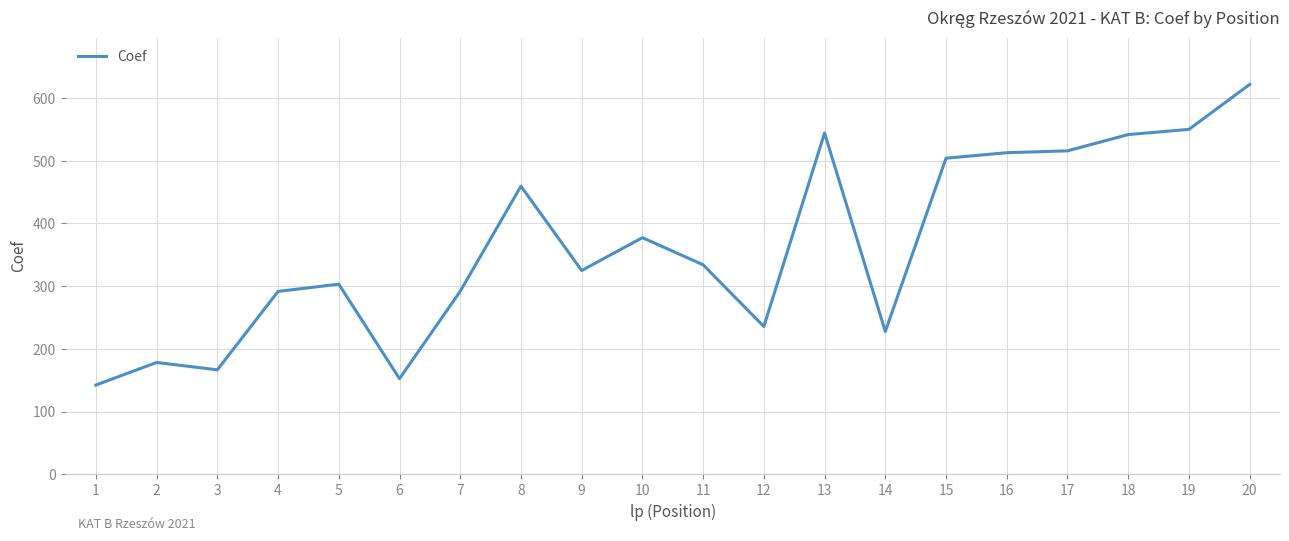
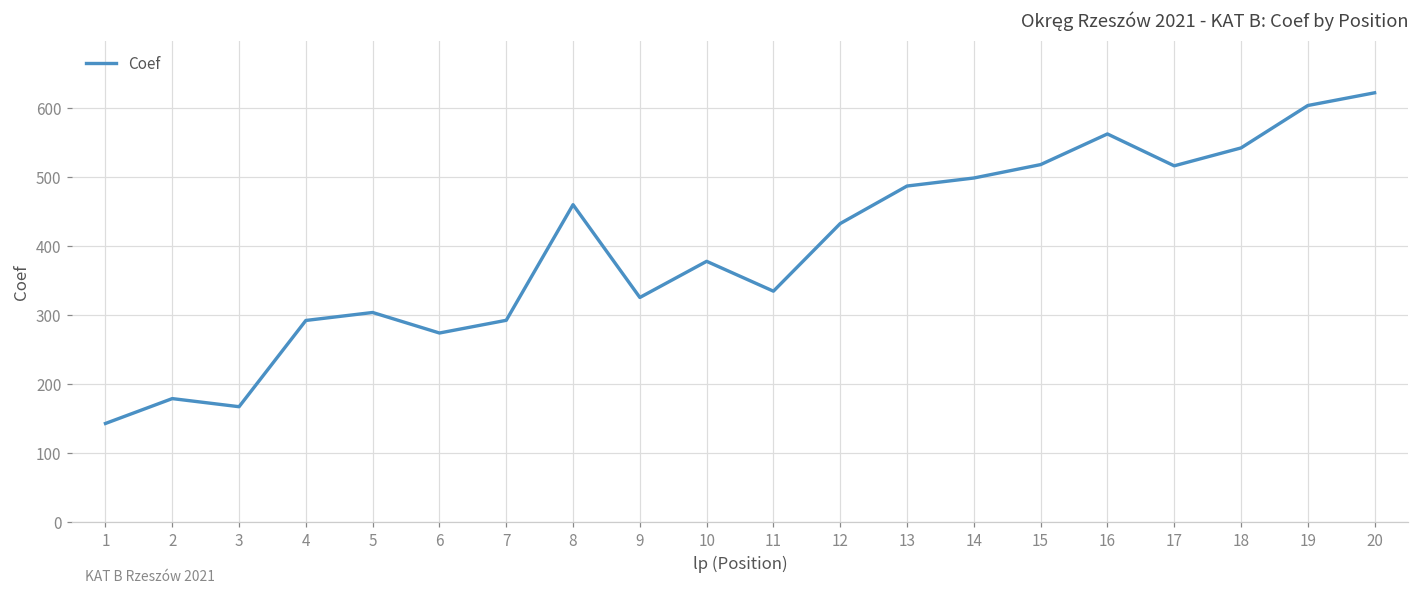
  {
    "1": 140,
    "2": 180,
    "3": 170,
    "4": 290,
    "5": 300,
-   "6": 150,
+   "6": 270,
    "7": 290,
    "8": 460,
    "9": 330,
    "10": 380,
    "11": 330,
-   "12": 240,
-   "13": 540,
-   "14": 230,
-   "15": 500,
-   "16": 510,
+   "12": 430,
+   "13": 490,
+   "14": 500,
+   "15": 520,
+   "16": 560,
    "17": 520,
    "18": 540,
-   "19": 550,
+   "19": 600,
    "20": 620
  }
